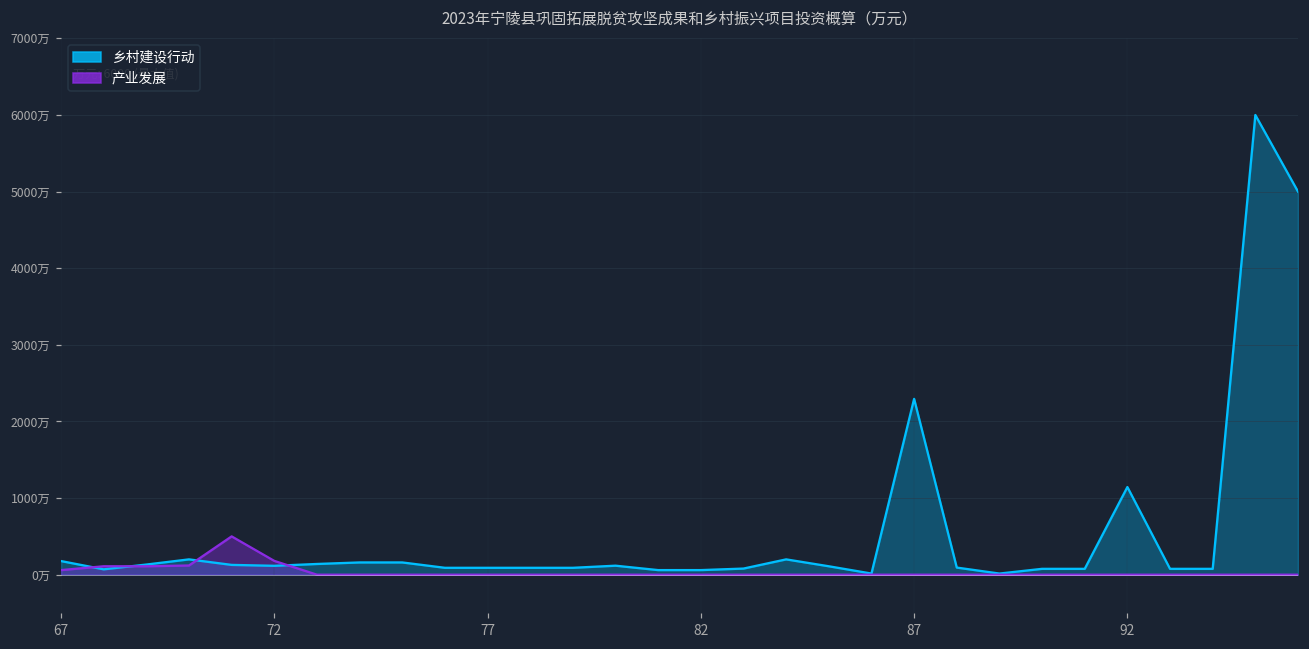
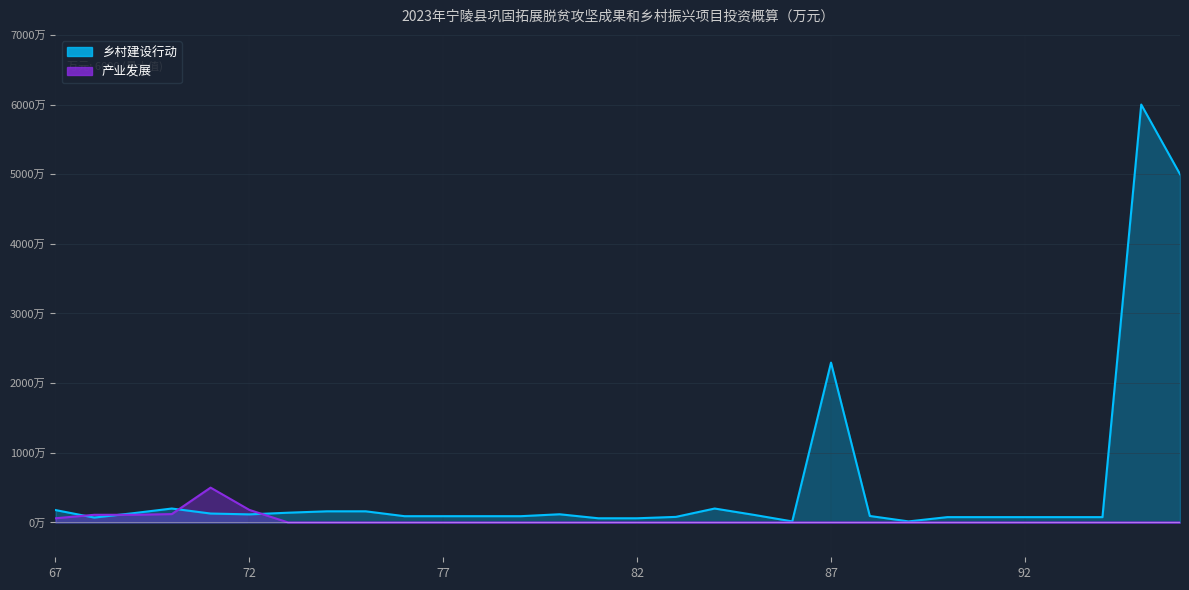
  {
    "乡村建设行动": {
      "67": "200万",
      "72": "100万",
      "77": "100万",
      "82": "100万",
      "87": "2300万",
-     "92": "1100万"
+     "92": "100万"
    },
    "产业发展": {
      "67": "100万",
      "72": "200万",
      "77": "0万",
      "82": "0万",
      "87": "0万",
      "92": "0万"
    }
  }
